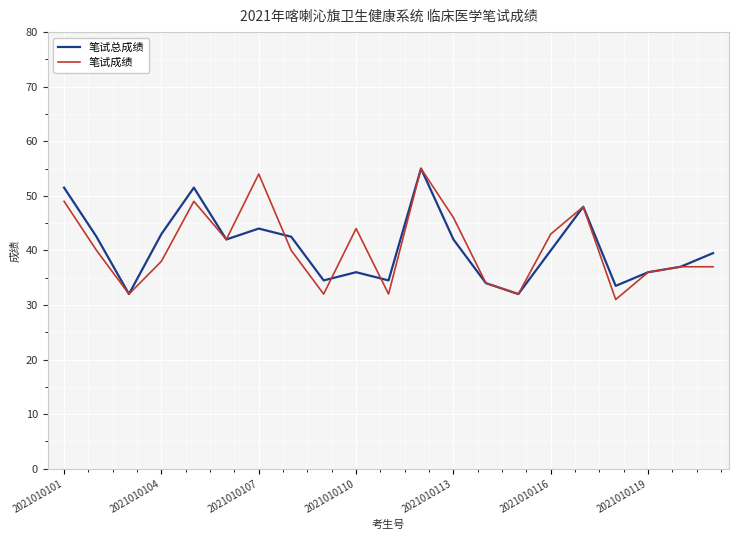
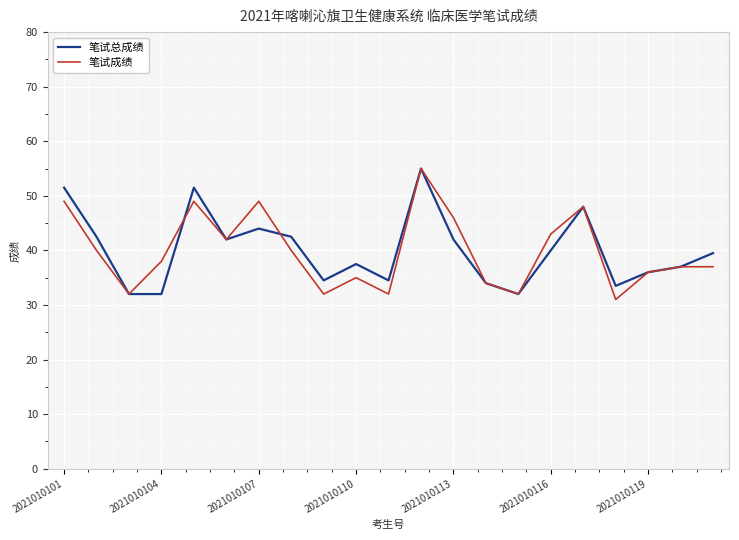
  {
    "笔试总成绩": {
      "2021010101": 52,
-     "2021010104": 43,
+     "2021010104": 32,
      "2021010107": 44,
-     "2021010110": 36,
+     "2021010110": 38,
      "2021010113": 42,
      "2021010116": 40
    },
    "笔试成绩": {
      "2021010101": 49,
      "2021010104": 38,
-     "2021010107": 54,
-     "2021010110": 44,
+     "2021010107": 49,
+     "2021010110": 35,
      "2021010113": 46,
      "2021010116": 43
    }
  }
